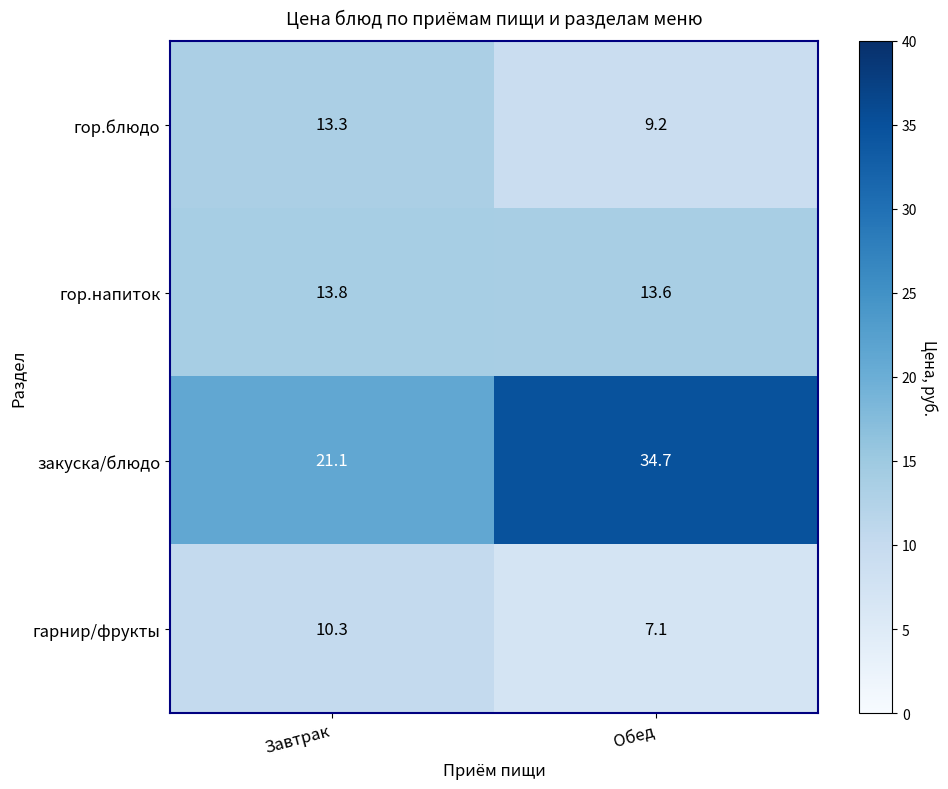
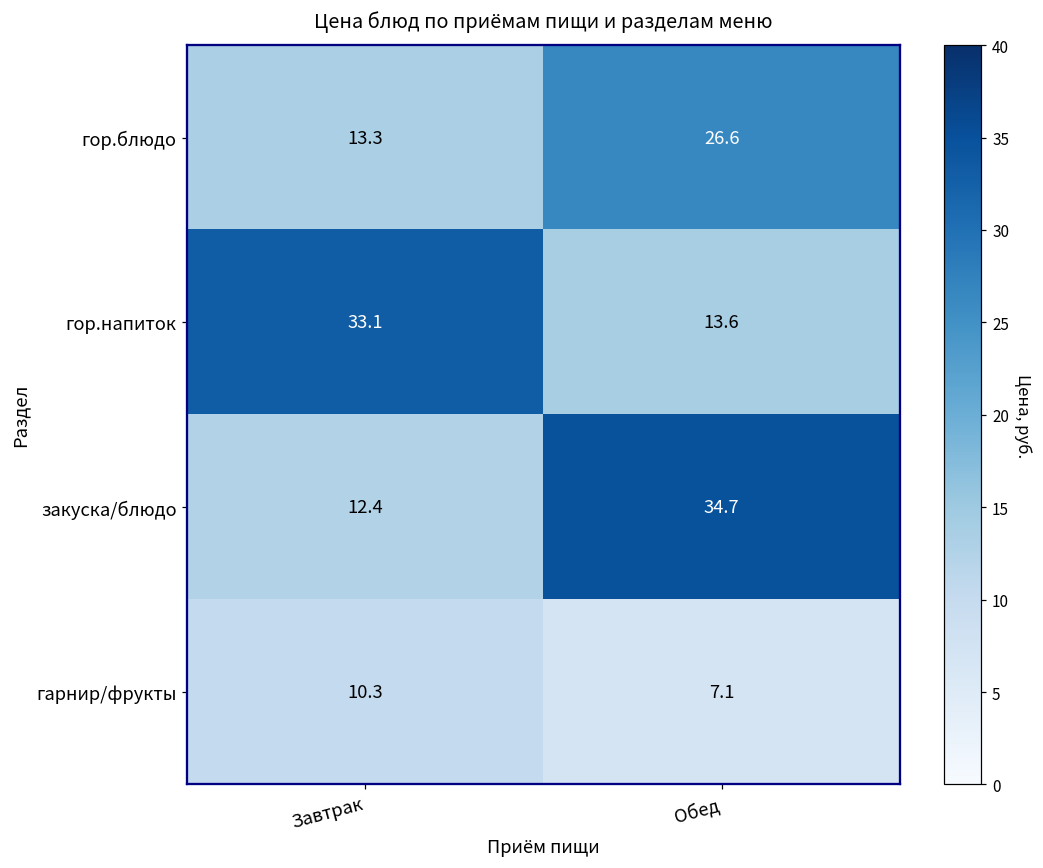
  {
    "гор.блюдо": {
      "Завтрак": 13.3,
-     "Обед": 9.2
+     "Обед": 26.6
    },
    "гор.напиток": {
-     "Завтрак": 13.8,
+     "Завтрак": 33.1,
      "Обед": 13.6
    },
    "закуска/блюдо": {
-     "Завтрак": 21.1,
+     "Завтрак": 12.4,
      "Обед": 34.7
    },
    "гарнир/фрукты": {
      "Завтрак": 10.3,
      "Обед": 7.1
    }
  }
